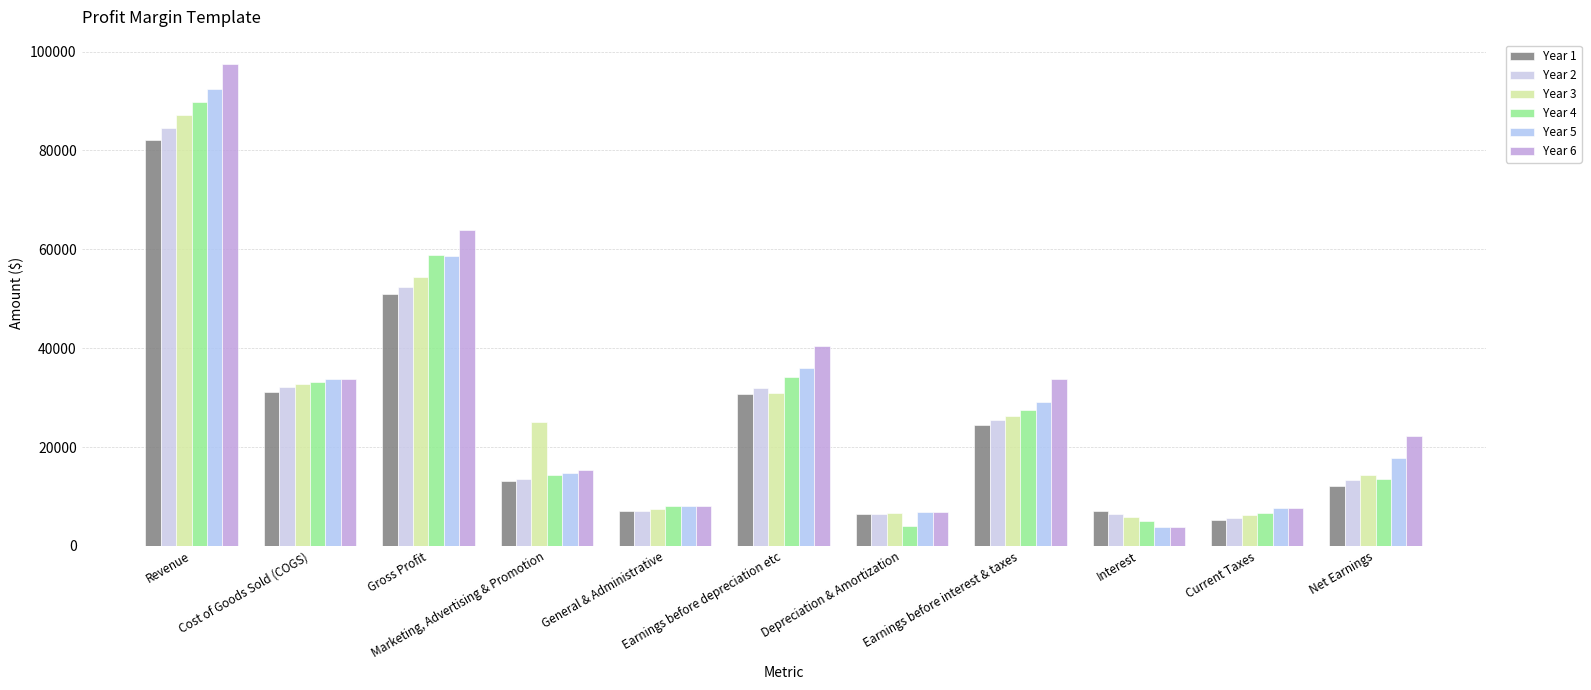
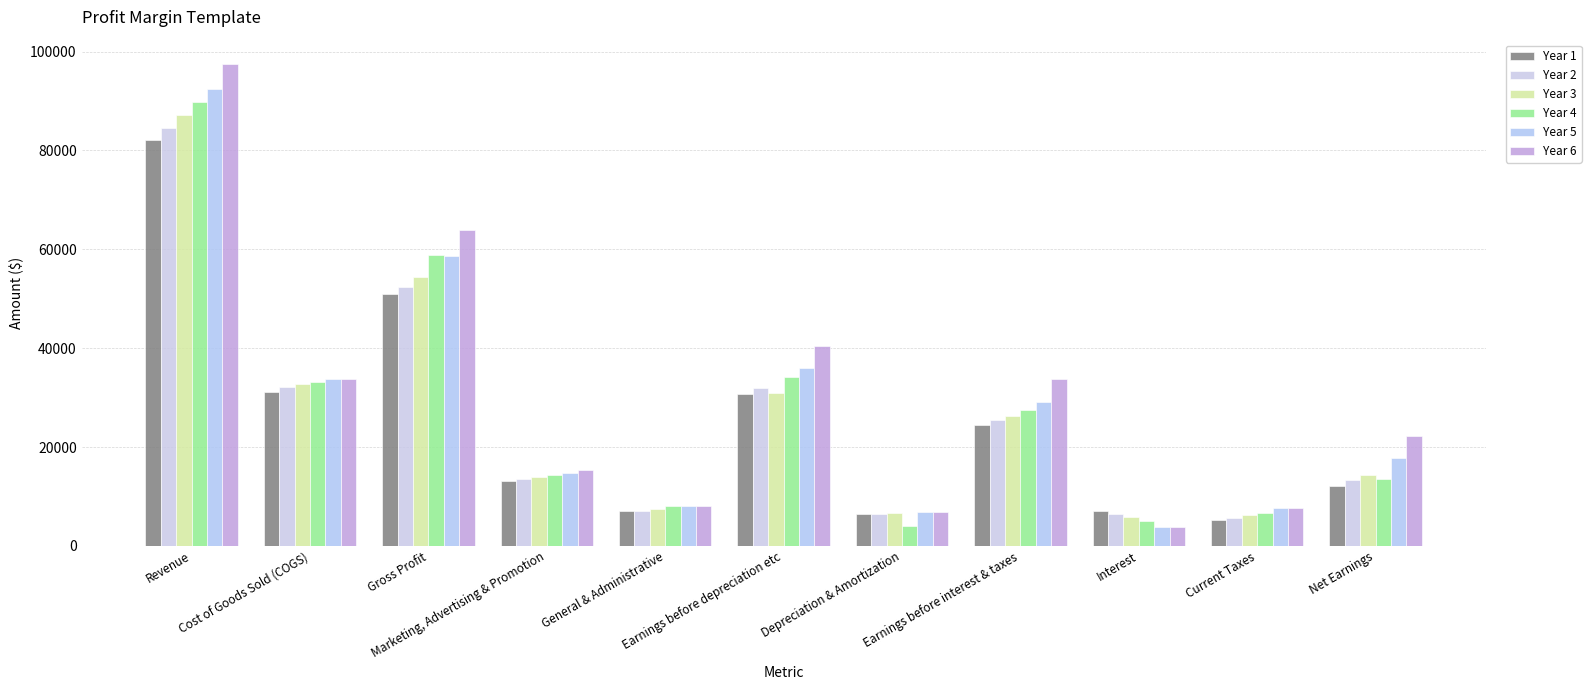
  {
    "Year 1": {
      "Revenue": 82000,
      "Cost of Goods Sold (COGS)": 31000,
      "Gross Profit": 51000,
      "Marketing, Advertising & Promotion": 13000,
      "General & Administrative": 7000,
      "Earnings before depreciation etc": 31000,
      "Depreciation & Amortization": 6000,
      "Earnings before interest & taxes": 24000,
      "Interest": 7000,
      "Current Taxes": 5000,
      "Net Earnings": 12000
    },
    "Year 3": {
      "Revenue": 87000,
      "Cost of Goods Sold (COGS)": 33000,
      "Gross Profit": 54000,
-     "Marketing, Advertising & Promotion": 25000,
+     "Marketing, Advertising & Promotion": 14000,
      "General & Administrative": 8000,
      "Earnings before depreciation etc": 31000,
      "Depreciation & Amortization": 7000,
      "Earnings before interest & taxes": 26000,
      "Interest": 6000,
      "Current Taxes": 6000,
      "Net Earnings": 14000
    },
    "Year 4": {
      "Revenue": 90000,
      "Cost of Goods Sold (COGS)": 33000,
      "Gross Profit": 59000,
      "Marketing, Advertising & Promotion": 14000,
      "General & Administrative": 8000,
      "Earnings before depreciation etc": 34000,
      "Depreciation & Amortization": 4000,
      "Earnings before interest & taxes": 27000,
      "Interest": 5000,
      "Current Taxes": 7000,
      "Net Earnings": 14000
    }
  }
